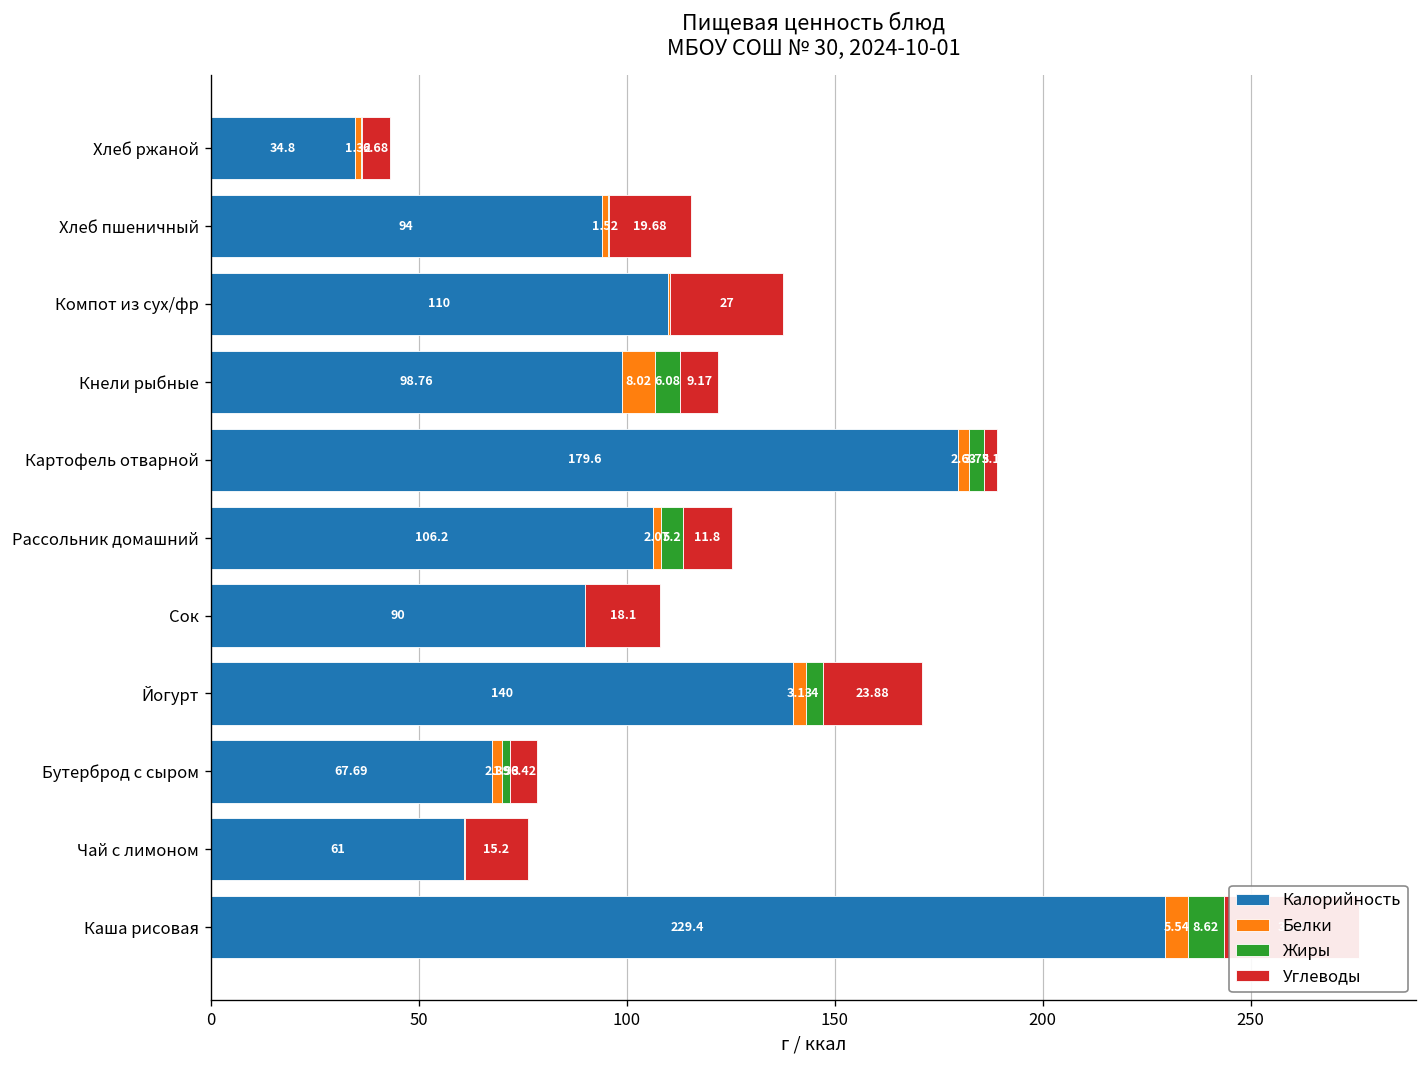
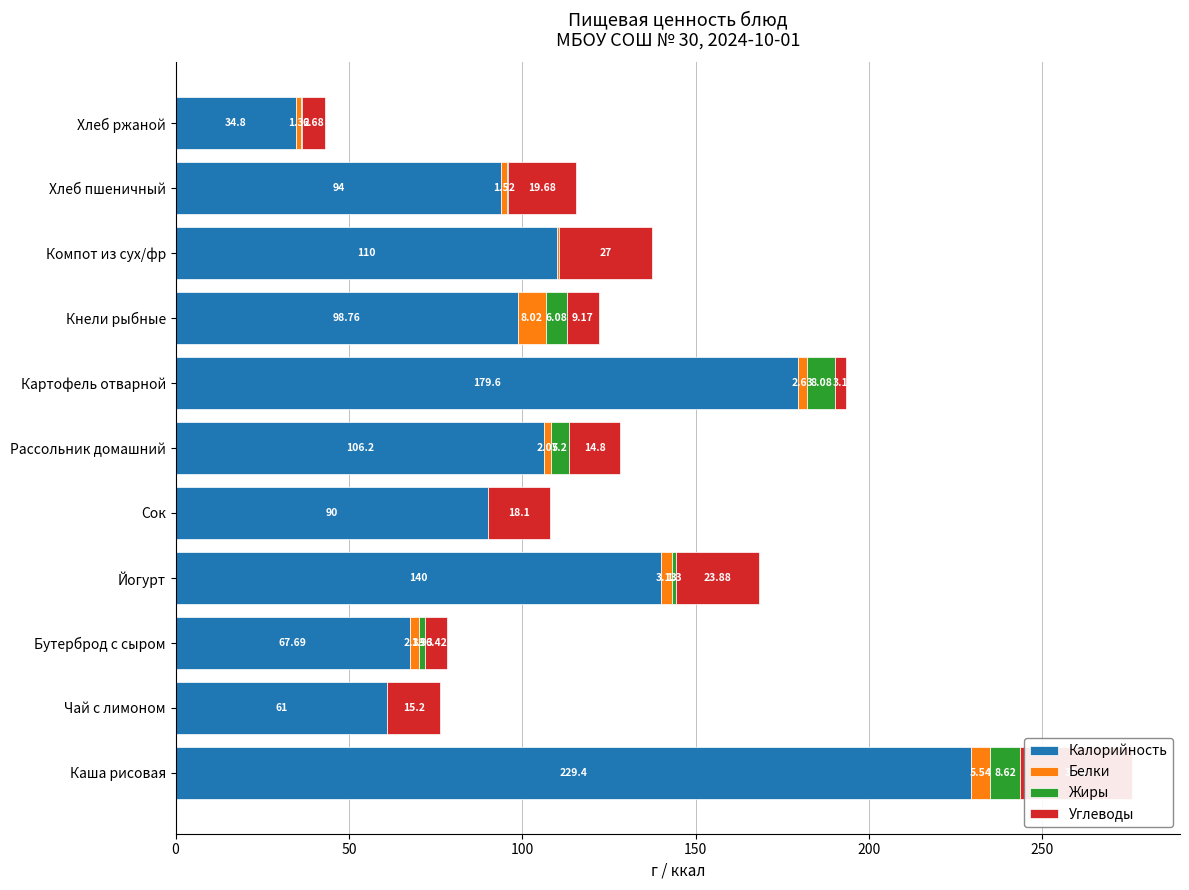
  {
    "Калорийность": {
      "Хлеб ржаной": 34.8,
      "Хлеб пшеничный": 94,
      "Компот из сух/фр": 110,
      "Кнели рыбные": 98.76,
      "Картофель отварной": 179.6,
      "Рассольник домашний": 106.2,
      "Сок": 90,
      "Йогурт": 140,
      "Бутерброд с сыром": 67.69,
      "Чай с лимоном": 61,
      "Каша рисовая": 229.4
    },
    "Белки": {
      "Хлеб пшеничный": 1.52,
      "Кнели рыбные": 8.02,
      "Йогурт": 3.13,
      "Каша рисовая": 5.54
    },
    "Жиры": {
      "Кнели рыбные": 6.08,
-     "Картофель отварной": 3.75,
-     "Йогурт": 4,
+     "Картофель отварной": 8.08,
+     "Йогурт": 1.3,
      "Каша рисовая": 8.62
    },
    "Углеводы": {
      "Хлеб пшеничный": 19.68,
      "Компот из сух/фр": 27,
      "Кнели рыбные": 9.17,
-     "Рассольник домашний": 11.8,
+     "Рассольник домашний": 14.8,
      "Сок": 18.1,
      "Йогурт": 23.88,
      "Чай с лимоном": 15.2
    }
  }
